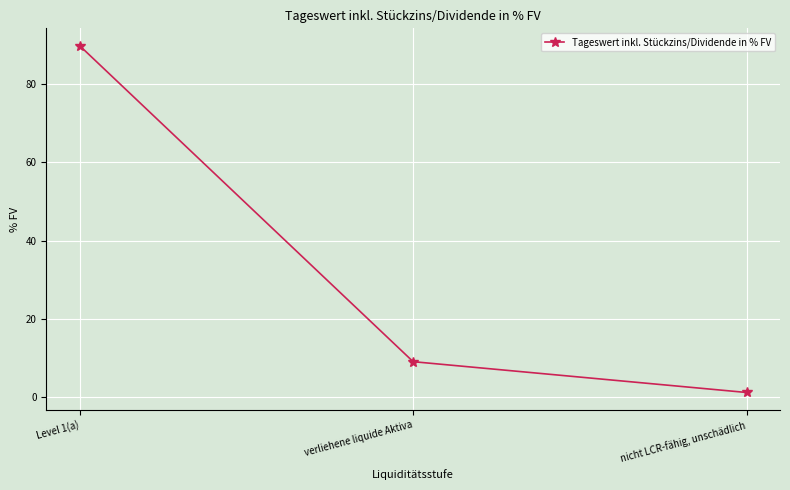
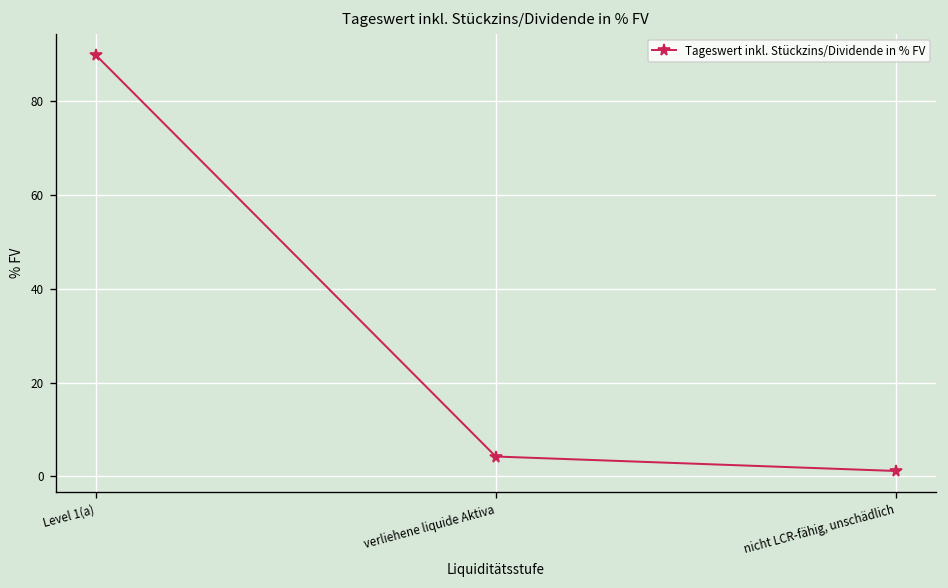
  {
    "Level 1(a)": 90,
-   "verliehene liquide Aktiva": 9,
+   "verliehene liquide Aktiva": 4,
    "nicht LCR-fähig, unschädlich": 1
  }
